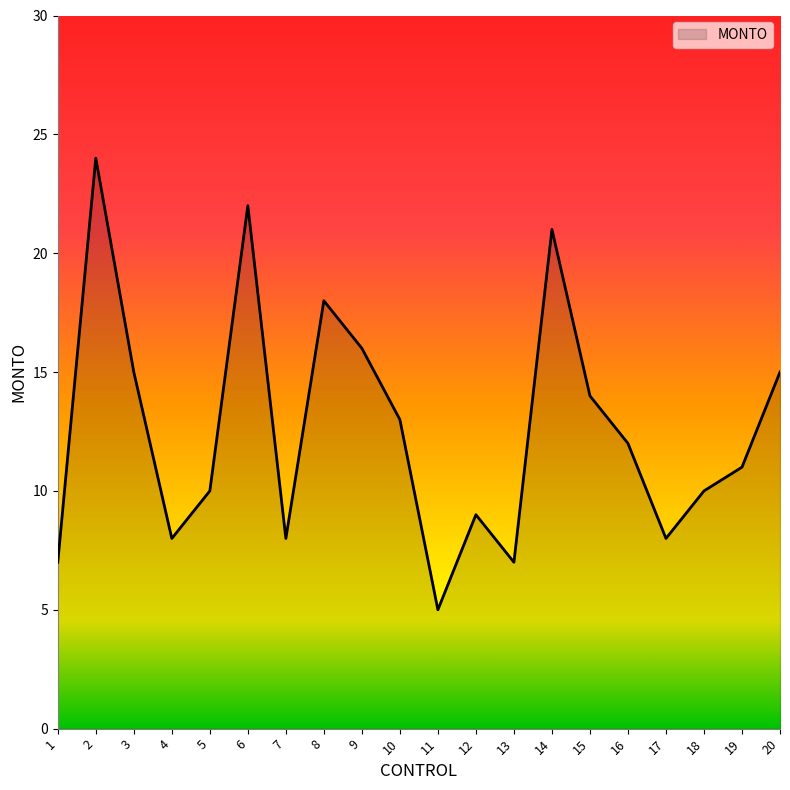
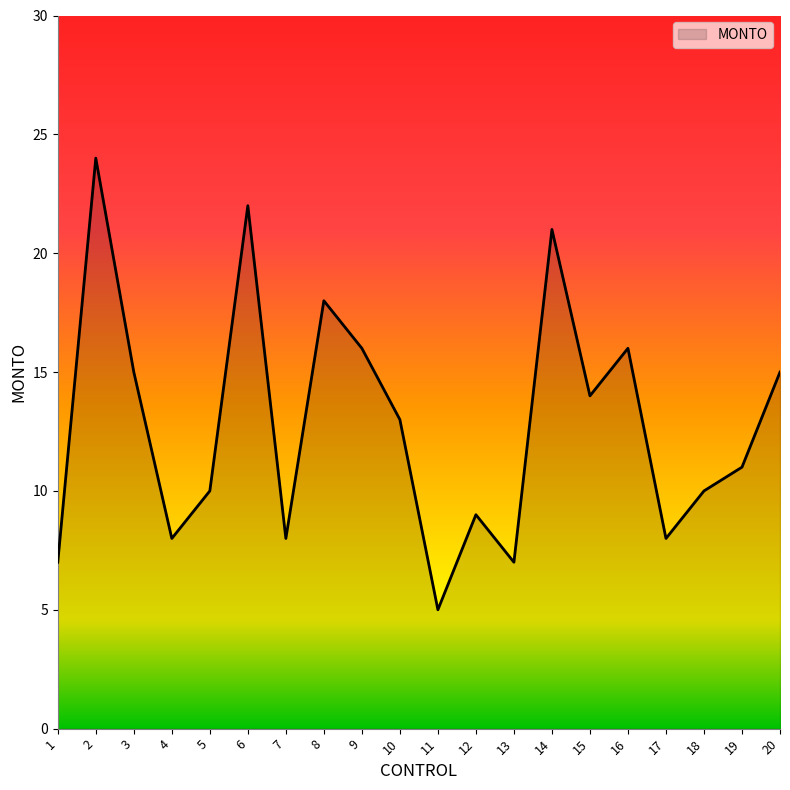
  {
    "1": 7,
    "2": 24,
    "3": 15,
    "4": 8,
    "5": 10,
    "6": 22,
    "7": 8,
    "8": 18,
    "9": 16,
    "10": 13,
    "11": 5,
    "12": 9,
    "13": 7,
    "14": 21,
    "15": 14,
-   "16": 12,
+   "16": 16,
    "17": 8,
    "18": 10,
    "19": 11,
    "20": 15
  }
